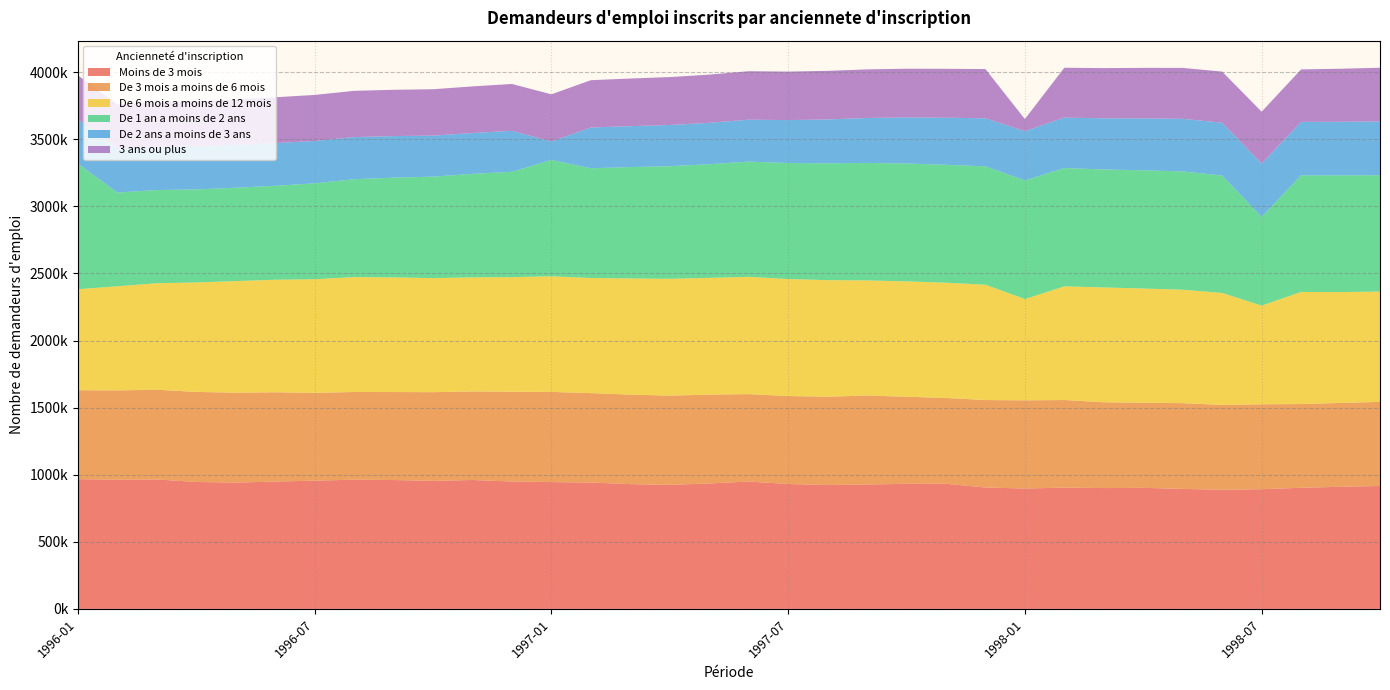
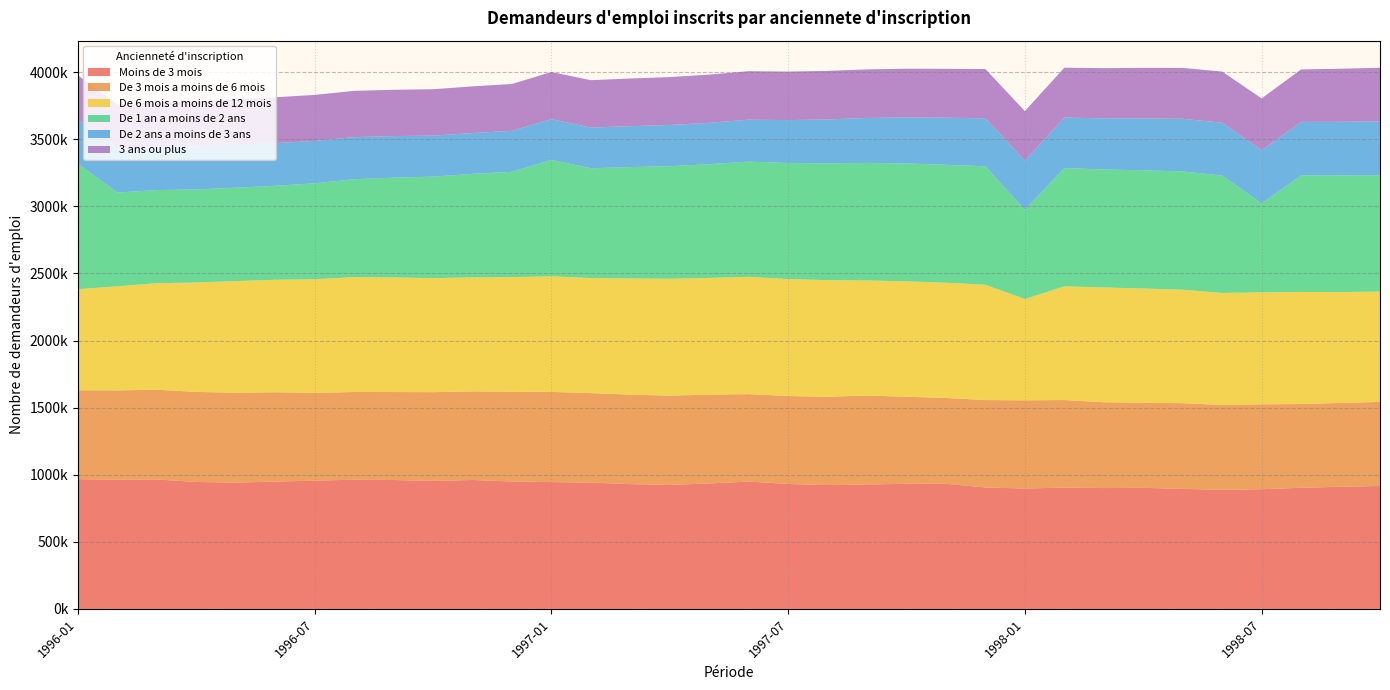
  {
    "De 6 mois a moins de 12 mois": {
      "1996-01": 750000,
      "1996-07": 850000,
      "1997-01": 860000,
      "1997-07": 870000,
      "1998-01": 750000,
-     "1998-07": 740000
+     "1998-07": 830000
    },
    "De 1 an a moins de 2 ans": {
      "1996-01": 940000,
      "1996-07": 710000,
      "1997-01": 870000,
      "1997-07": 860000,
-     "1998-01": 880000,
+     "1998-01": 660000,
      "1998-07": 660000
    },
    "De 2 ans a moins de 3 ans": {
      "1996-01": 330000,
      "1996-07": 320000,
-     "1997-01": 140000,
+     "1997-01": 300000,
      "1997-07": 320000,
      "1998-01": 370000,
      "1998-07": 400000
    },
    "3 ans ou plus": {
      "1996-01": 330000,
      "1996-07": 340000,
      "1997-01": 350000,
      "1997-07": 360000,
-     "1998-01": 90000,
+     "1998-01": 370000,
      "1998-07": 390000
    }
  }
